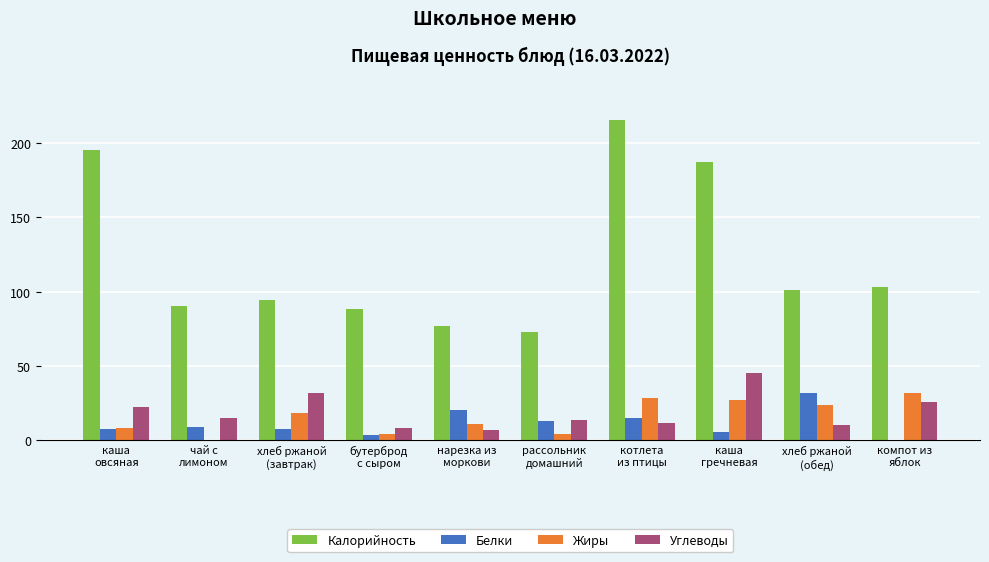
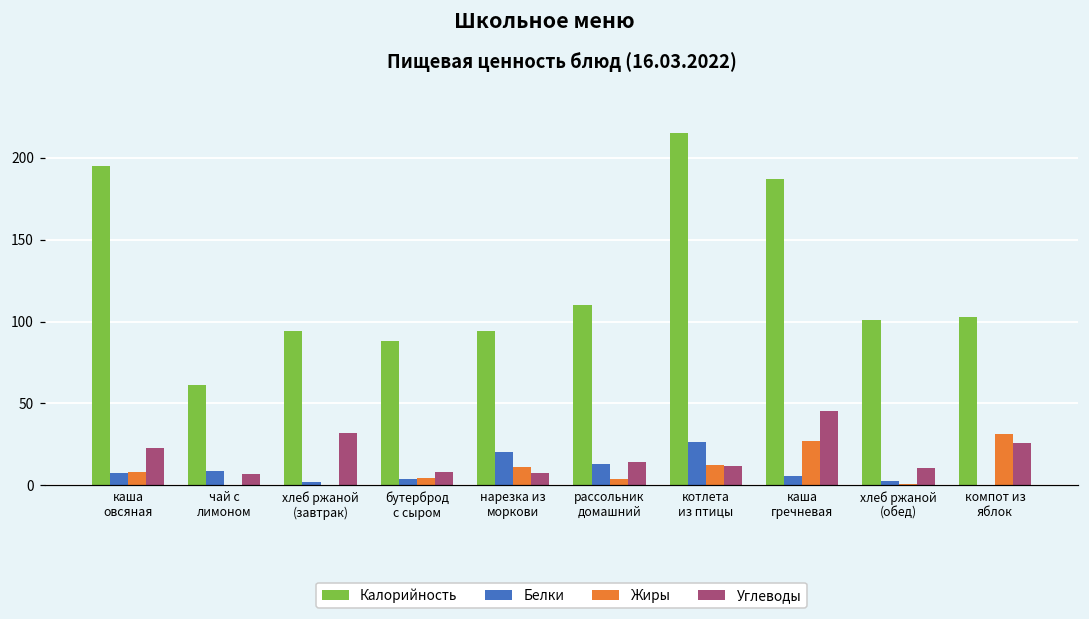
  {
    "Калорийность": {
      "каша овсяная": 195,
-     "чай с лимоном": 90,
+     "чай с лимоном": 61,
      "хлеб ржаной (завтрак)": 94,
      "бутерброд с сыром": 88,
-     "нарезка из моркови": 77,
-     "рассольник домашний": 73,
+     "нарезка из моркови": 94,
+     "рассольник домашний": 110,
      "котлета из птицы": 215,
      "каша гречневая": 187,
      "хлеб ржаной (обед)": 101,
      "компот из яблок": 103
    },
    "Белки": {
      "каша овсяная": 8,
      "чай с лимоном": 9,
-     "хлеб ржаной (завтрак)": 8,
+     "хлеб ржаной (завтрак)": 2,
      "бутерброд с сыром": 4,
      "нарезка из моркови": 20,
      "рассольник домашний": 13,
-     "котлета из птицы": 15,
+     "котлета из птицы": 26,
      "каша гречневая": 6,
-     "хлеб ржаной (обед)": 32
+     "хлеб ржаной (обед)": 2
    },
    "Жиры": {
      "каша овсяная": 8,
      "чай с лимоном": 0,
-     "хлеб ржаной (завтрак)": 19,
+     "хлеб ржаной (завтрак)": 0,
      "бутерброд с сыром": 5,
      "нарезка из моркови": 11,
      "рассольник домашний": 4,
-     "котлета из птицы": 28,
+     "котлета из птицы": 12,
      "каша гречневая": 27,
-     "хлеб ржаной (обед)": 24,
+     "хлеб ржаной (обед)": 1,
      "компот из яблок": 32
    },
    "Углеводы": {
      "каша овсяная": 23,
-     "чай с лимоном": 15,
+     "чай с лимоном": 7,
      "хлеб ржаной (завтрак)": 32,
      "бутерброд с сыром": 8,
      "нарезка из моркови": 7,
      "рассольник домашний": 14,
      "котлета из птицы": 12,
      "каша гречневая": 45,
      "хлеб ржаной (обед)": 11,
      "компот из яблок": 26
    }
  }
